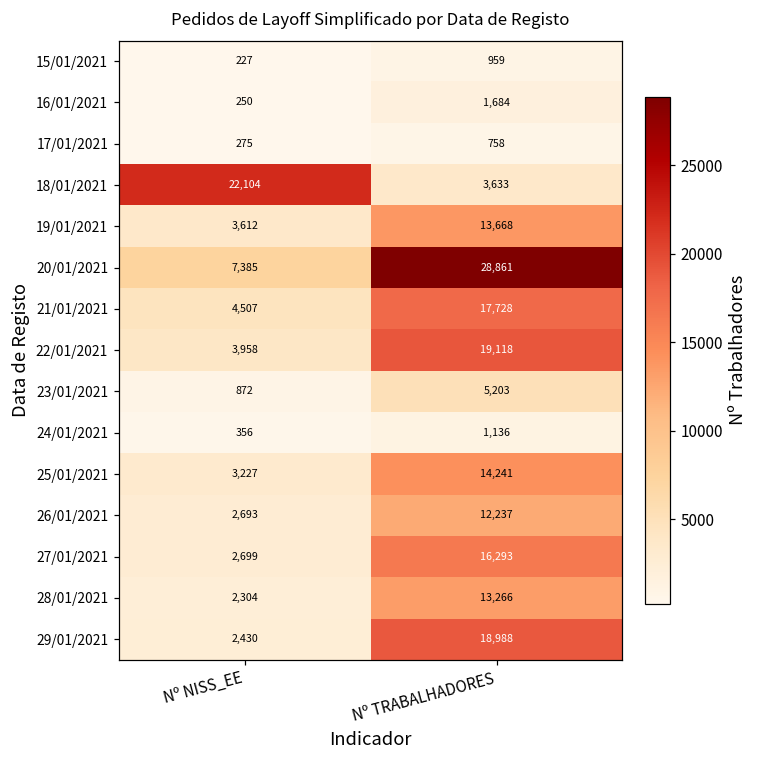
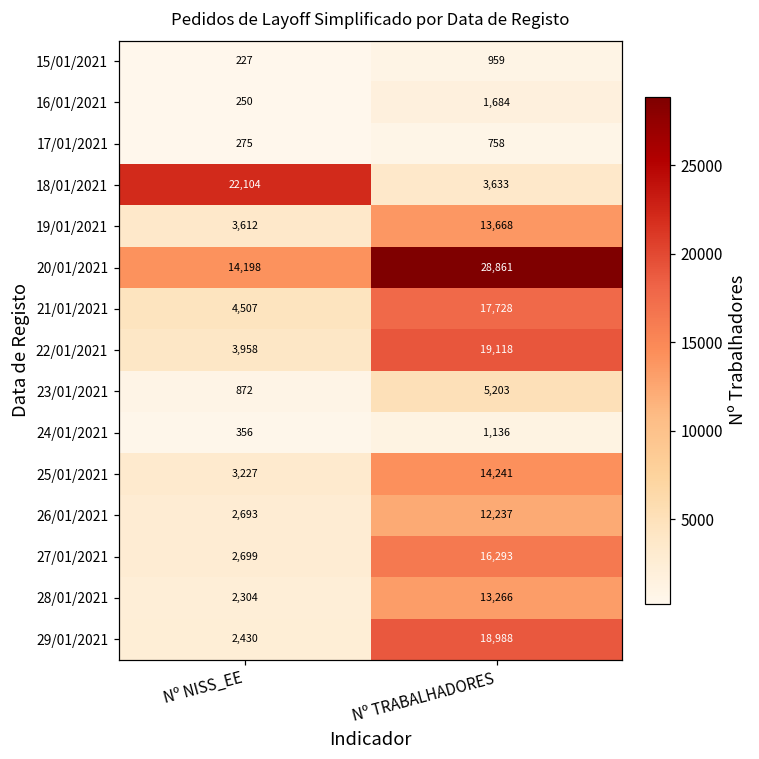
  {
    "15/01/2021": {
      "Nº NISS_EE": "227",
      "Nº TRABALHADORES": "959"
    },
    "16/01/2021": {
      "Nº NISS_EE": "250",
      "Nº TRABALHADORES": "1,684"
    },
    "17/01/2021": {
      "Nº NISS_EE": "275",
      "Nº TRABALHADORES": "758"
    },
    "18/01/2021": {
      "Nº NISS_EE": "22,104",
      "Nº TRABALHADORES": "3,633"
    },
    "19/01/2021": {
      "Nº NISS_EE": "3,612",
      "Nº TRABALHADORES": "13,668"
    },
    "20/01/2021": {
-     "Nº NISS_EE": "7,385",
+     "Nº NISS_EE": "14,198",
      "Nº TRABALHADORES": "28,861"
    },
    "21/01/2021": {
      "Nº NISS_EE": "4,507",
      "Nº TRABALHADORES": "17,728"
    },
    "22/01/2021": {
      "Nº NISS_EE": "3,958",
      "Nº TRABALHADORES": "19,118"
    },
    "23/01/2021": {
      "Nº NISS_EE": "872",
      "Nº TRABALHADORES": "5,203"
    },
    "24/01/2021": {
      "Nº NISS_EE": "356",
      "Nº TRABALHADORES": "1,136"
    },
    "25/01/2021": {
      "Nº NISS_EE": "3,227",
      "Nº TRABALHADORES": "14,241"
    },
    "26/01/2021": {
      "Nº NISS_EE": "2,693",
      "Nº TRABALHADORES": "12,237"
    },
    "27/01/2021": {
      "Nº NISS_EE": "2,699",
      "Nº TRABALHADORES": "16,293"
    },
    "28/01/2021": {
      "Nº NISS_EE": "2,304",
      "Nº TRABALHADORES": "13,266"
    },
    "29/01/2021": {
      "Nº NISS_EE": "2,430",
      "Nº TRABALHADORES": "18,988"
    }
  }
